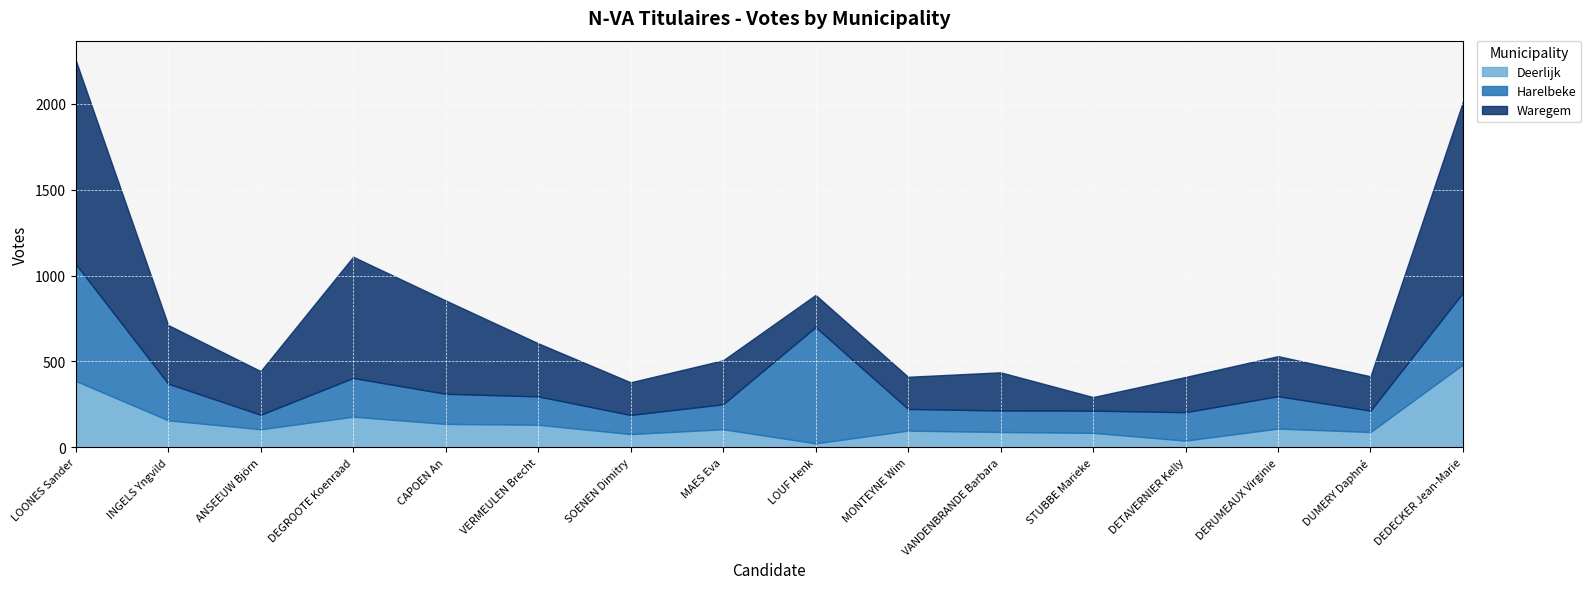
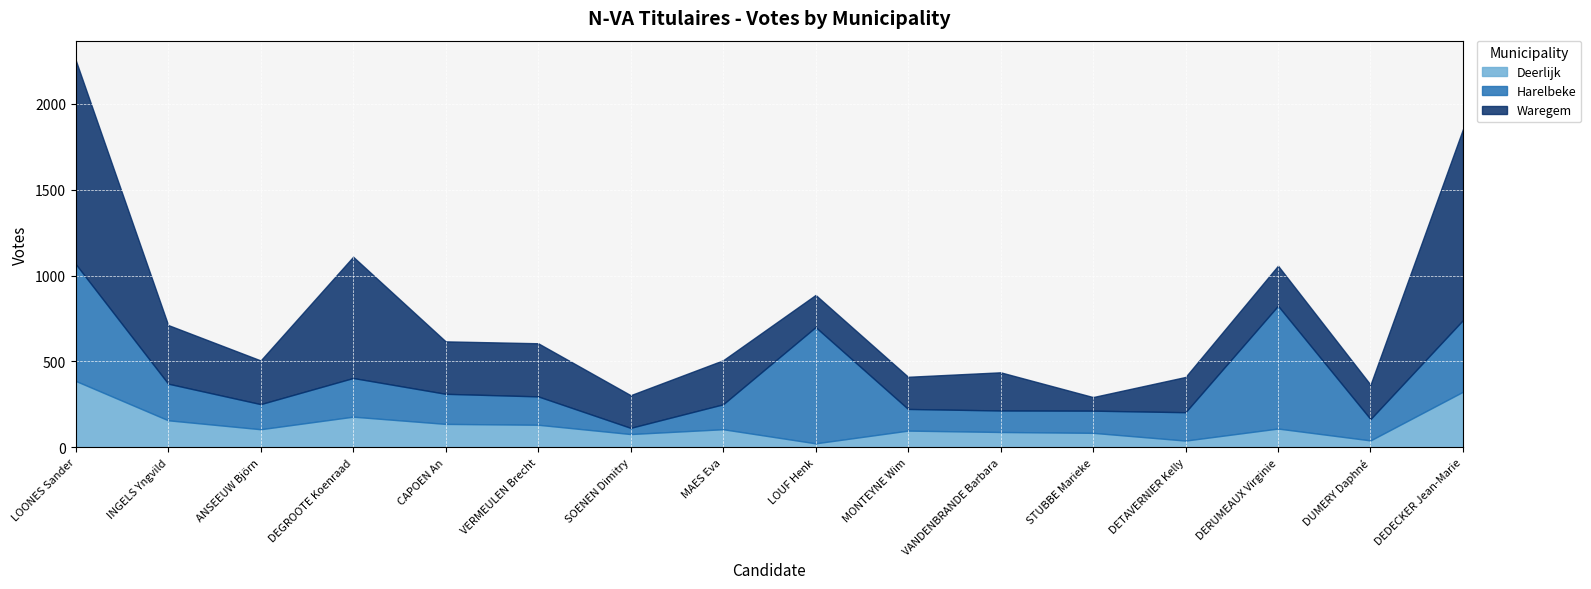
  {
    "Deerlijk": {
      "LOONES Sander": 390,
      "INGELS Yngvild": 160,
      "ANSEEUW Björn": 110,
      "DEGROOTE Koenraad": 180,
      "CAPOEN An": 140,
      "VERMEULEN Brecht": 130,
      "SOENEN Dimitry": 80,
      "MAES Eva": 110,
      "LOUF Henk": 20,
      "MONTEYNE Wim": 100,
      "VANDENBRANDE Barbara": 90,
      "STUBBE Marieke": 90,
      "DETAVERNIER Kelly": 40,
      "DERUMEAUX Virginie": 110,
-     "DUMERY Daphné": 90,
-     "DEDECKER Jean-Marie": 480
+     "DUMERY Daphné": 40,
+     "DEDECKER Jean-Marie": 320
    },
    "Harelbeke": {
      "LOONES Sander": 680,
      "INGELS Yngvild": 210,
-     "ANSEEUW Björn": 80,
+     "ANSEEUW Björn": 150,
      "DEGROOTE Koenraad": 230,
      "CAPOEN An": 180,
      "VERMEULEN Brecht": 170,
-     "SOENEN Dimitry": 110,
+     "SOENEN Dimitry": 40,
      "MAES Eva": 150,
      "LOUF Henk": 680,
      "MONTEYNE Wim": 130,
      "VANDENBRANDE Barbara": 130,
      "STUBBE Marieke": 130,
      "DETAVERNIER Kelly": 170,
-     "DERUMEAUX Virginie": 190,
+     "DERUMEAUX Virginie": 710,
      "DUMERY Daphné": 120,
      "DEDECKER Jean-Marie": 420
    },
    "Waregem": {
      "LOONES Sander": 1190,
      "INGELS Yngvild": 340,
      "ANSEEUW Björn": 250,
      "DEGROOTE Koenraad": 710,
-     "CAPOEN An": 540,
+     "CAPOEN An": 310,
      "VERMEULEN Brecht": 310,
      "SOENEN Dimitry": 190,
      "MAES Eva": 260,
      "LOUF Henk": 190,
      "MONTEYNE Wim": 190,
      "VANDENBRANDE Barbara": 220,
      "STUBBE Marieke": 80,
      "DETAVERNIER Kelly": 210,
      "DERUMEAUX Virginie": 230,
      "DUMERY Daphné": 200,
      "DEDECKER Jean-Marie": 1110
    }
  }
